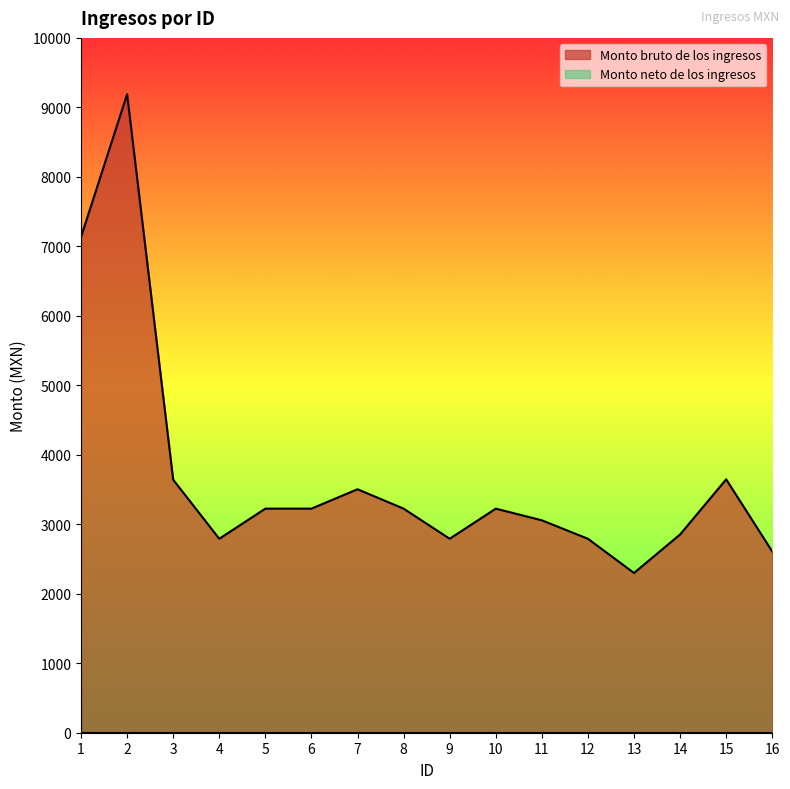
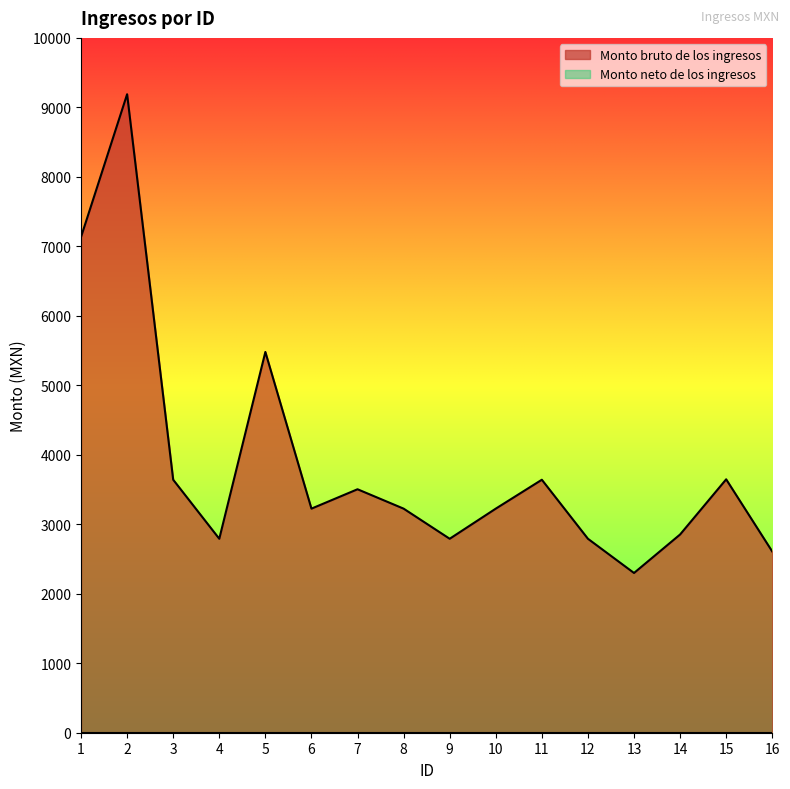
  {
    "Monto bruto de los ingresos": {
      "1": 7100,
      "2": 9200,
      "3": 3600,
      "4": 2800,
-     "5": 3200,
+     "5": 5500,
      "6": 3200,
      "7": 3500,
      "8": 3200,
      "9": 2800,
      "10": 3200,
-     "11": 3100,
+     "11": 3600,
      "12": 2800,
      "13": 2300,
      "14": 2900,
      "15": 3600,
      "16": 2600
    },
    "Monto neto de los ingresos": {
      "1": 0,
      "2": 0,
      "3": 0,
      "4": 0,
      "5": 0,
      "6": 0,
      "7": 0,
      "8": 0,
      "9": 0,
      "10": 0,
      "11": 0,
      "12": 0,
      "13": 0,
      "14": 0,
      "15": 0,
      "16": 0
    }
  }
